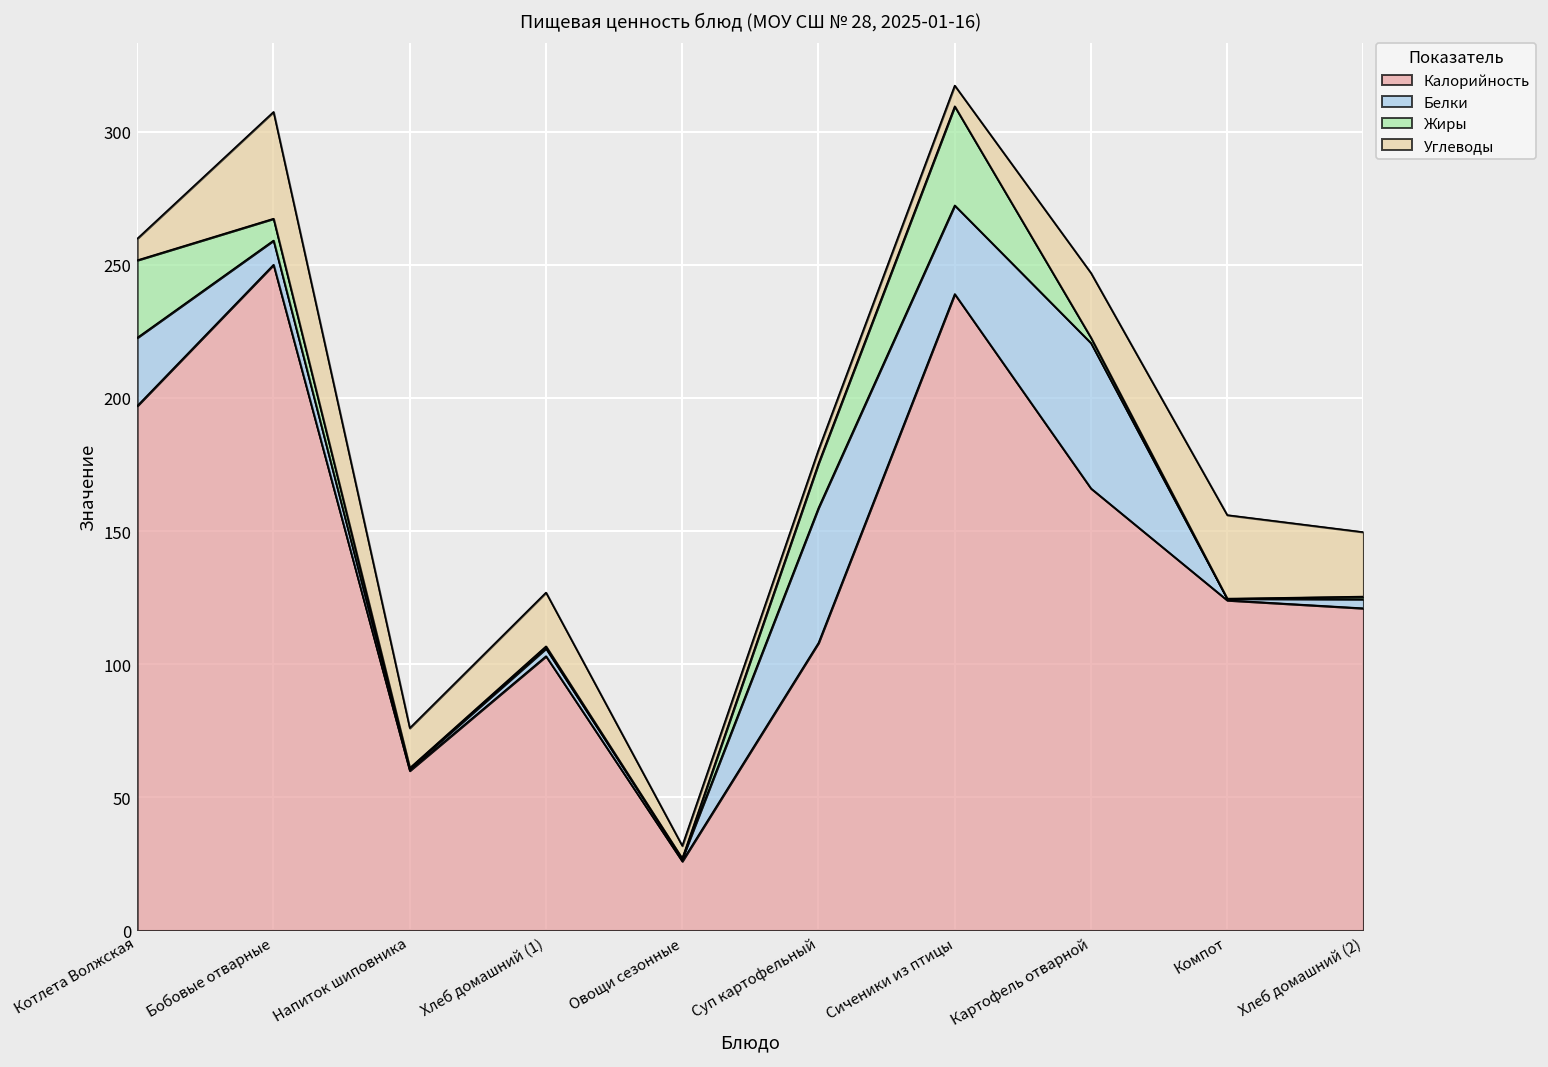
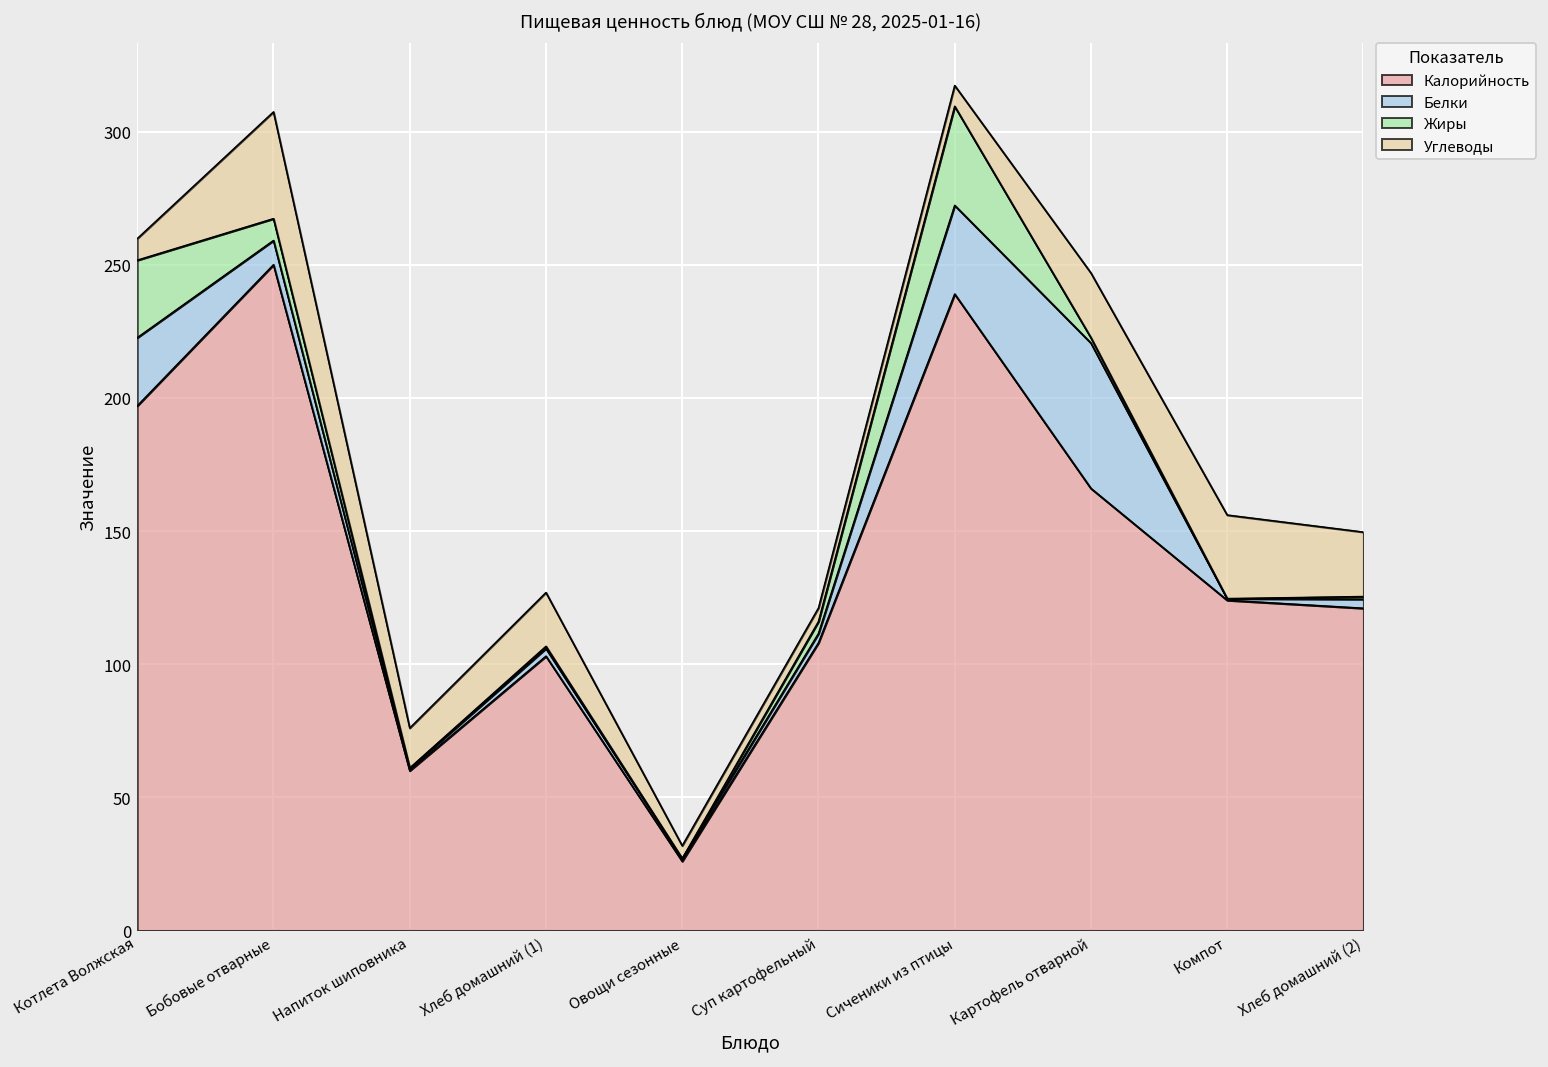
  {
    "Белки": {
      "Котлета Волжская": 26,
      "Бобовые отварные": 9,
-     "Суп картофельный": 51,
+     "Суп картофельный": 4,
      "Сиченики из птицы": 33,
      "Картофель отварной": 55
    },
    "Жиры": {
      "Котлета Волжская": 29,
      "Бобовые отварные": 8,
-     "Суп картофельный": 17,
+     "Суп картофельный": 5,
      "Сиченики из птицы": 37,
      "Картофель отварной": 2
    }
  }
